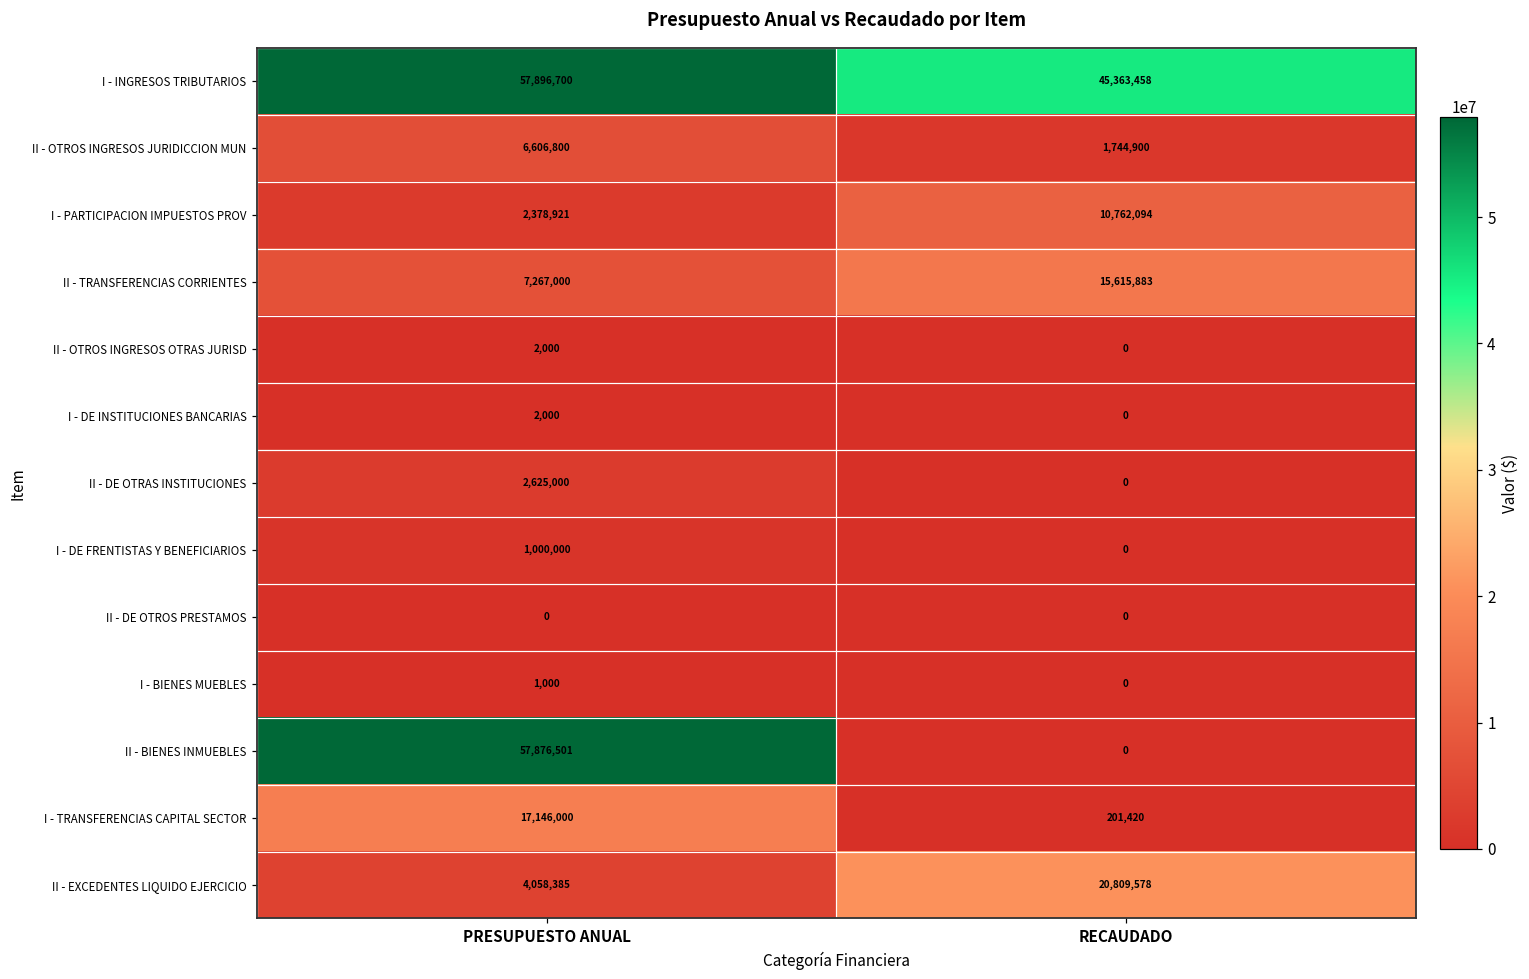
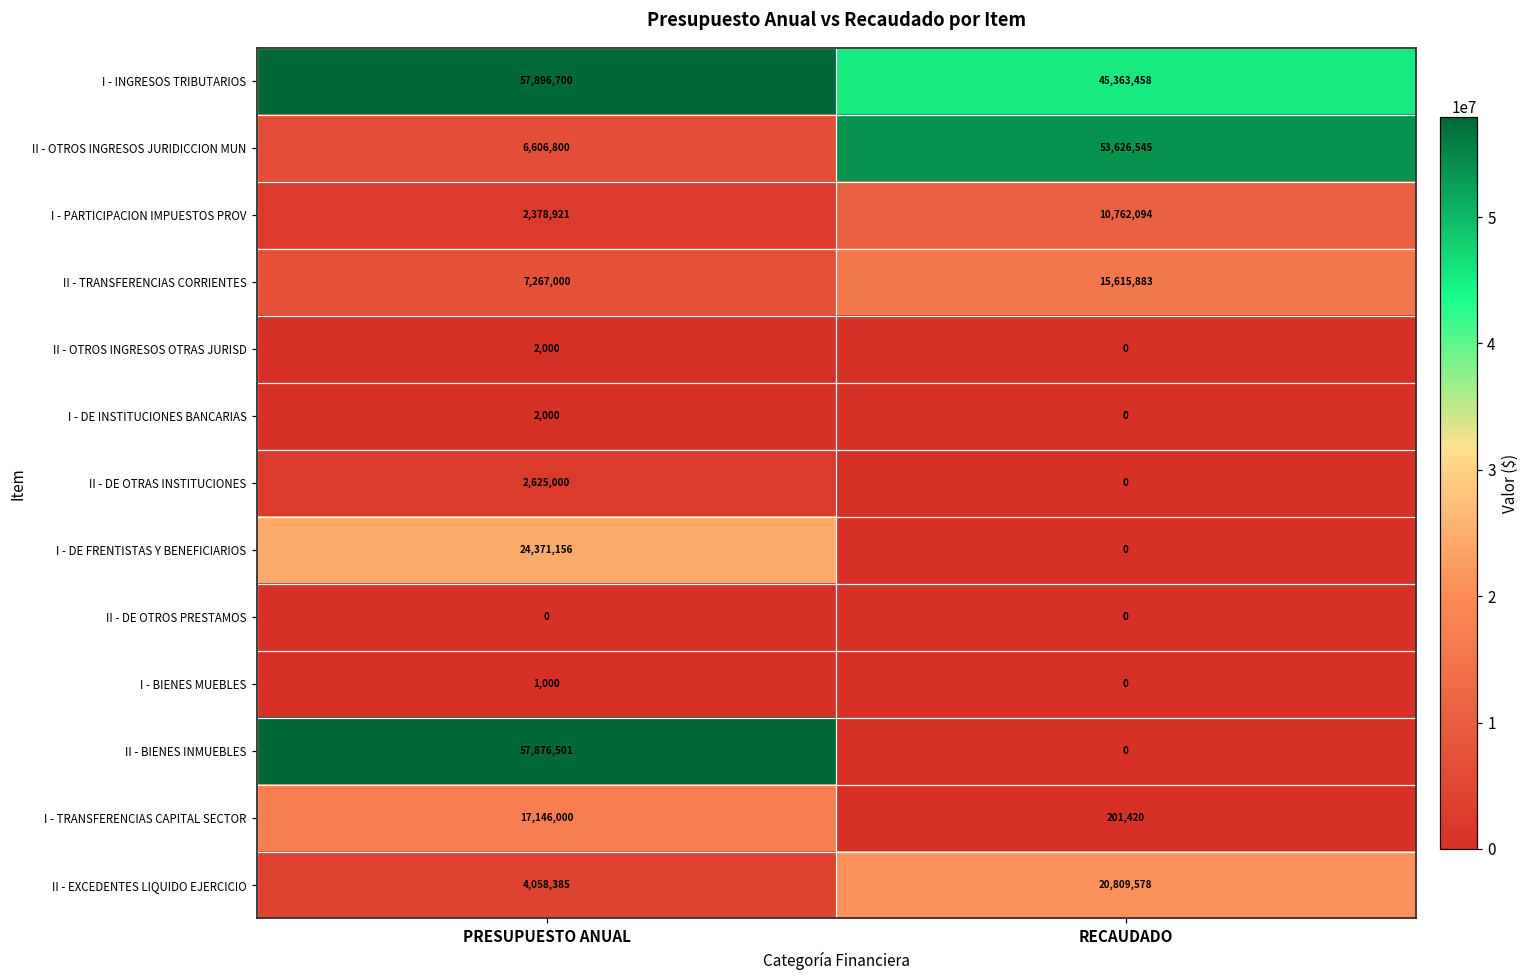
  {
    "I - INGRESOS TRIBUTARIOS": {
      "PRESUPUESTO ANUAL": "57,896,700",
      "RECAUDADO": "45,363,458"
    },
    "II - OTROS INGRESOS JURIDICCION MUN": {
      "PRESUPUESTO ANUAL": "6,606,800",
-     "RECAUDADO": "1,744,900"
+     "RECAUDADO": "53,626,545"
    },
    "I - PARTICIPACION IMPUESTOS PROV": {
      "PRESUPUESTO ANUAL": "2,378,921",
      "RECAUDADO": "10,762,094"
    },
    "II - TRANSFERENCIAS CORRIENTES": {
      "PRESUPUESTO ANUAL": "7,267,000",
      "RECAUDADO": "15,615,883"
    },
    "II - OTROS INGRESOS OTRAS JURISD": {
      "PRESUPUESTO ANUAL": "2,000",
      "RECAUDADO": "0"
    },
    "I - DE INSTITUCIONES BANCARIAS": {
      "PRESUPUESTO ANUAL": "2,000",
      "RECAUDADO": "0"
    },
    "II - DE OTRAS INSTITUCIONES": {
      "PRESUPUESTO ANUAL": "2,625,000",
      "RECAUDADO": "0"
    },
    "I - DE FRENTISTAS Y BENEFICIARIOS": {
-     "PRESUPUESTO ANUAL": "1,000,000",
+     "PRESUPUESTO ANUAL": "24,371,156",
      "RECAUDADO": "0"
    },
    "II - DE OTROS PRESTAMOS": {
      "PRESUPUESTO ANUAL": "0",
      "RECAUDADO": "0"
    },
    "I - BIENES MUEBLES": {
      "PRESUPUESTO ANUAL": "1,000",
      "RECAUDADO": "0"
    },
    "II - BIENES INMUEBLES": {
      "PRESUPUESTO ANUAL": "57,876,501",
      "RECAUDADO": "0"
    },
    "I - TRANSFERENCIAS CAPITAL SECTOR": {
      "PRESUPUESTO ANUAL": "17,146,000",
      "RECAUDADO": "201,420"
    },
    "II - EXCEDENTES LIQUIDO EJERCICIO": {
      "PRESUPUESTO ANUAL": "4,058,385",
      "RECAUDADO": "20,809,578"
    }
  }
